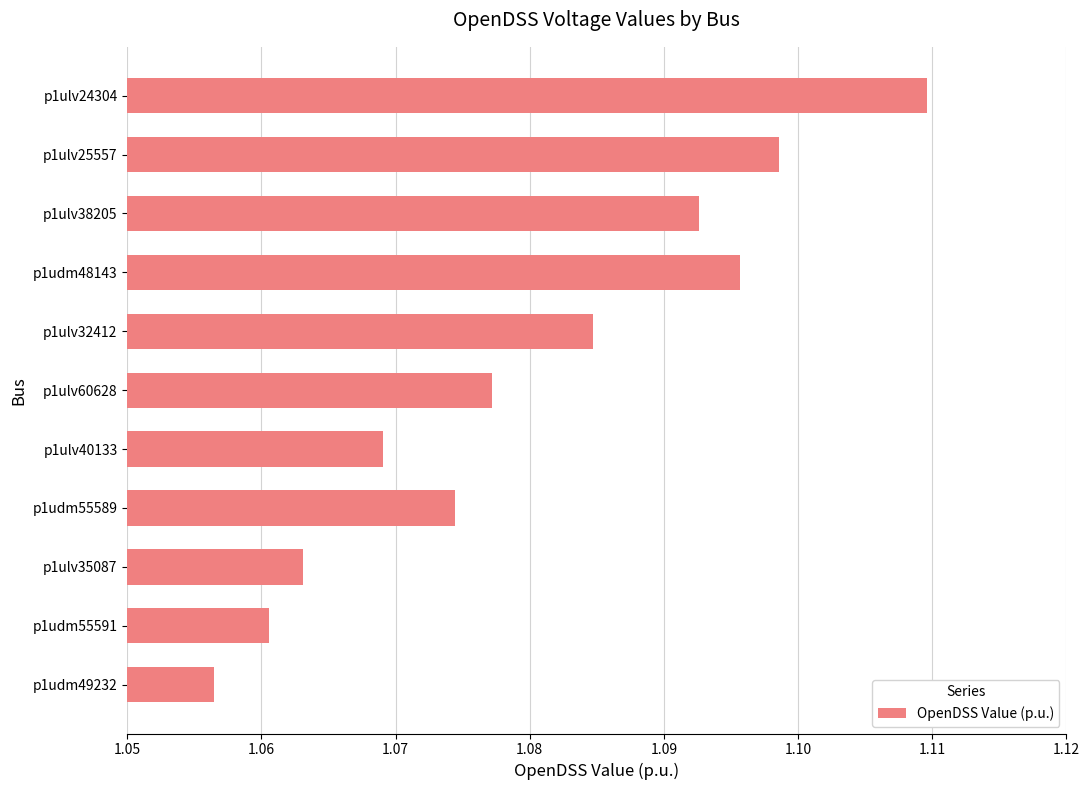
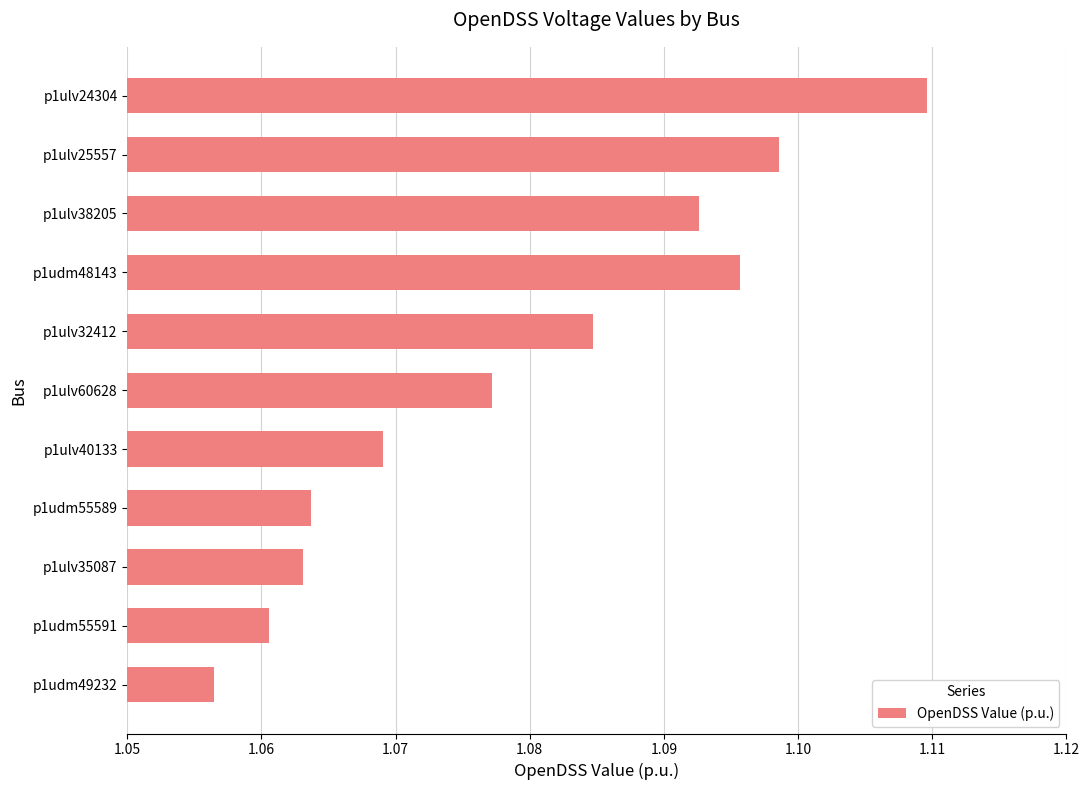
  {
    "p1ulv24304": 1.1096,
    "p1ulv25557": 1.0986,
    "p1ulv38205": 1.0926,
    "p1udm48143": 1.0957,
    "p1ulv32412": 1.0847,
    "p1ulv60628": 1.0772,
    "p1ulv40133": 1.0691,
-   "p1udm55589": 1.0745,
+   "p1udm55589": 1.0637,
    "p1ulv35087": 1.0631,
    "p1udm55591": 1.0605,
    "p1udm49232": 1.0564
  }
